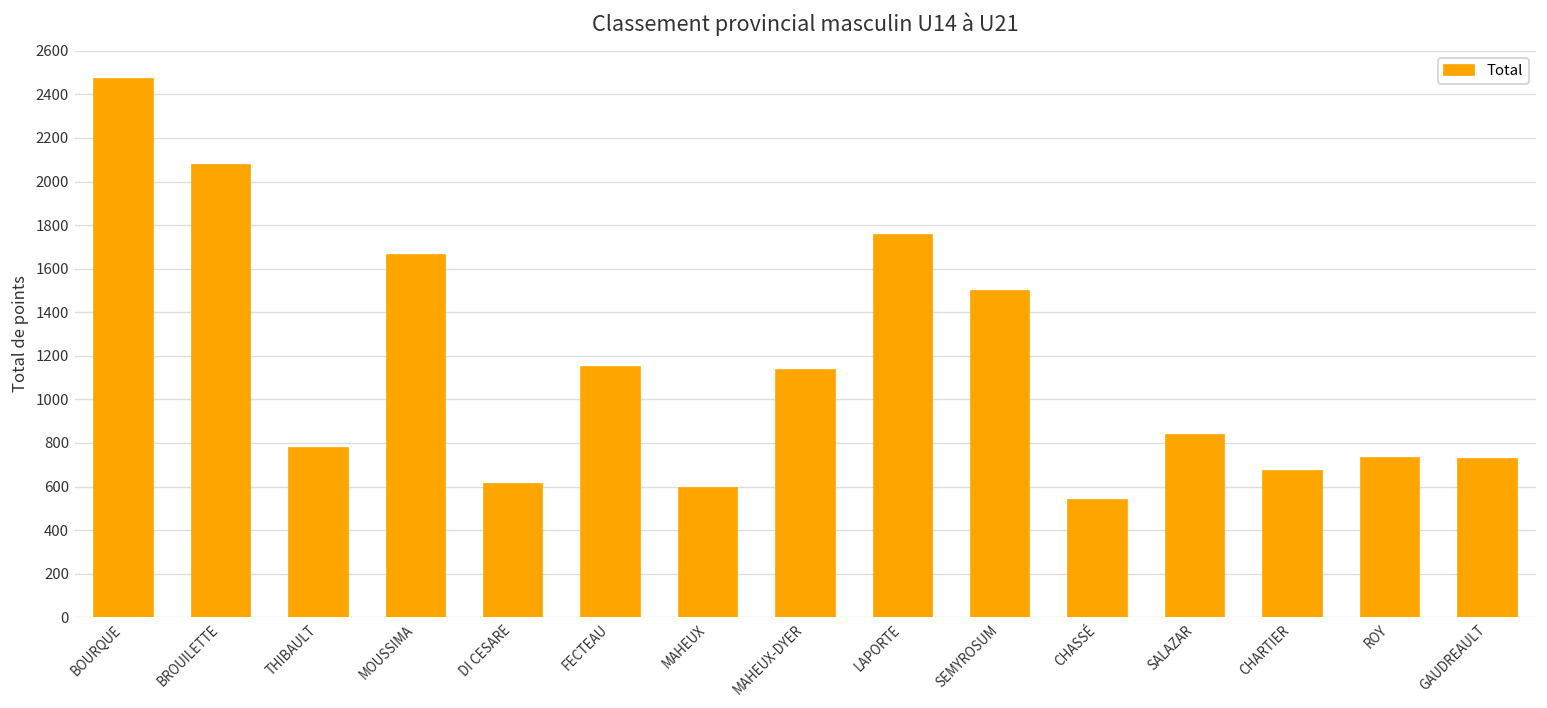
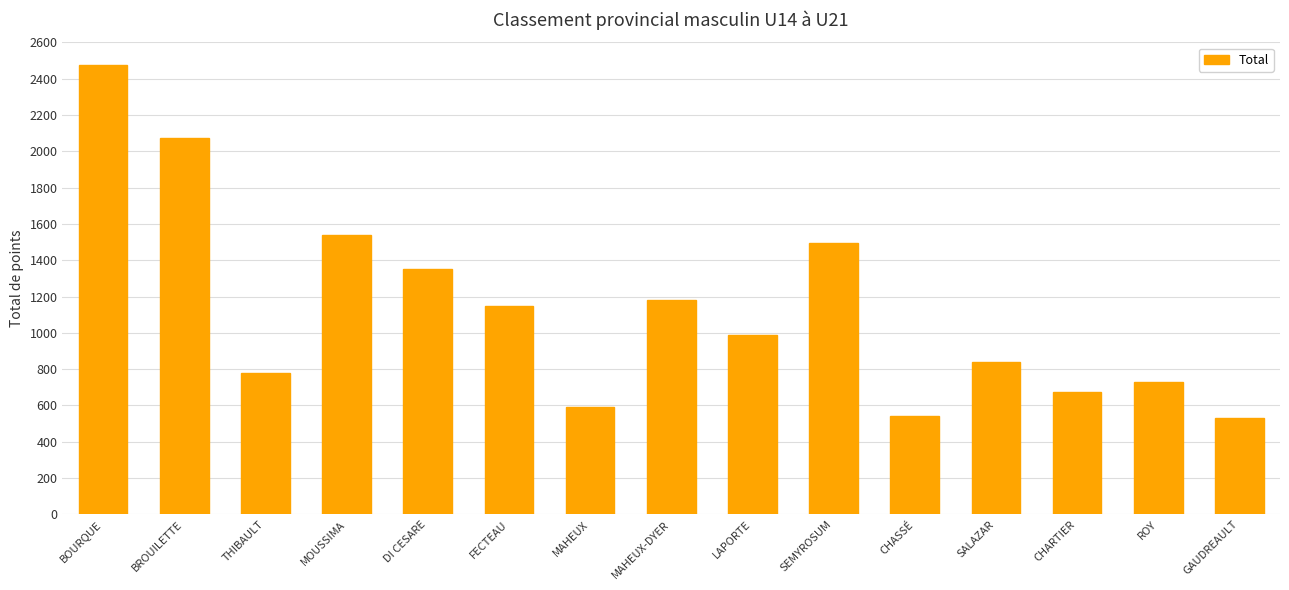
  {
    "BOURQUE": 2470,
    "BROUILETTE": 2080,
    "THIBAULT": 780,
-   "MOUSSIMA": 1660,
-   "DI CESARE": 610,
+   "MOUSSIMA": 1540,
+   "DI CESARE": 1350,
    "FECTEAU": 1150,
    "MAHEUX": 590,
-   "MAHEUX-DYER": 1130,
-   "LAPORTE": 1750,
+   "MAHEUX-DYER": 1180,
+   "LAPORTE": 990,
    "SEMYROSUM": 1500,
    "CHASSÉ": 540,
    "SALAZAR": 840,
    "CHARTIER": 670,
    "ROY": 730,
-   "GAUDREAULT": 730
+   "GAUDREAULT": 530
  }
